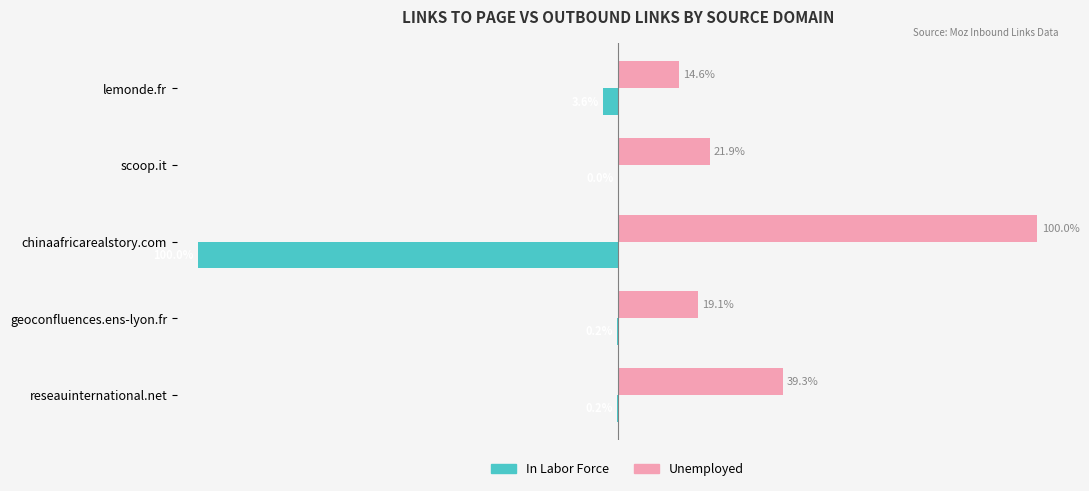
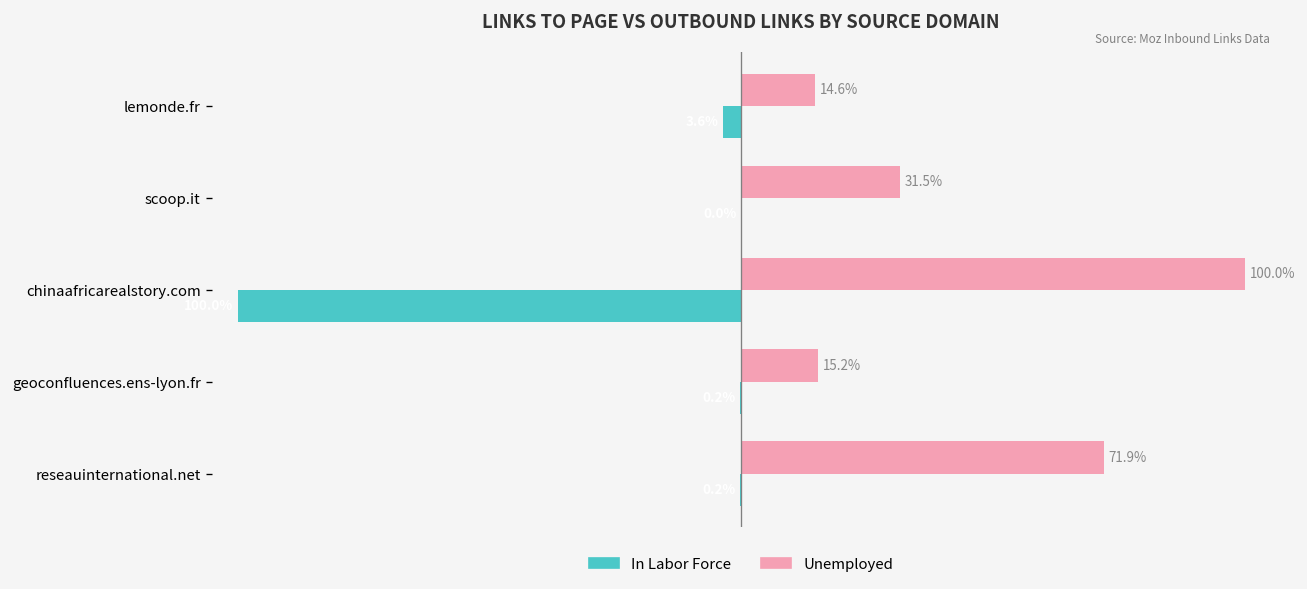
  {
    "Unemployed": {
      "lemonde.fr": "14.6%",
-     "scoop.it": "21.9%",
+     "scoop.it": "31.5%",
      "chinaafricarealstory.com": "100.0%",
-     "geoconfluences.ens-lyon.fr": "19.1%",
-     "reseauinternational.net": "39.3%"
+     "geoconfluences.ens-lyon.fr": "15.2%",
+     "reseauinternational.net": "71.9%"
    }
  }
